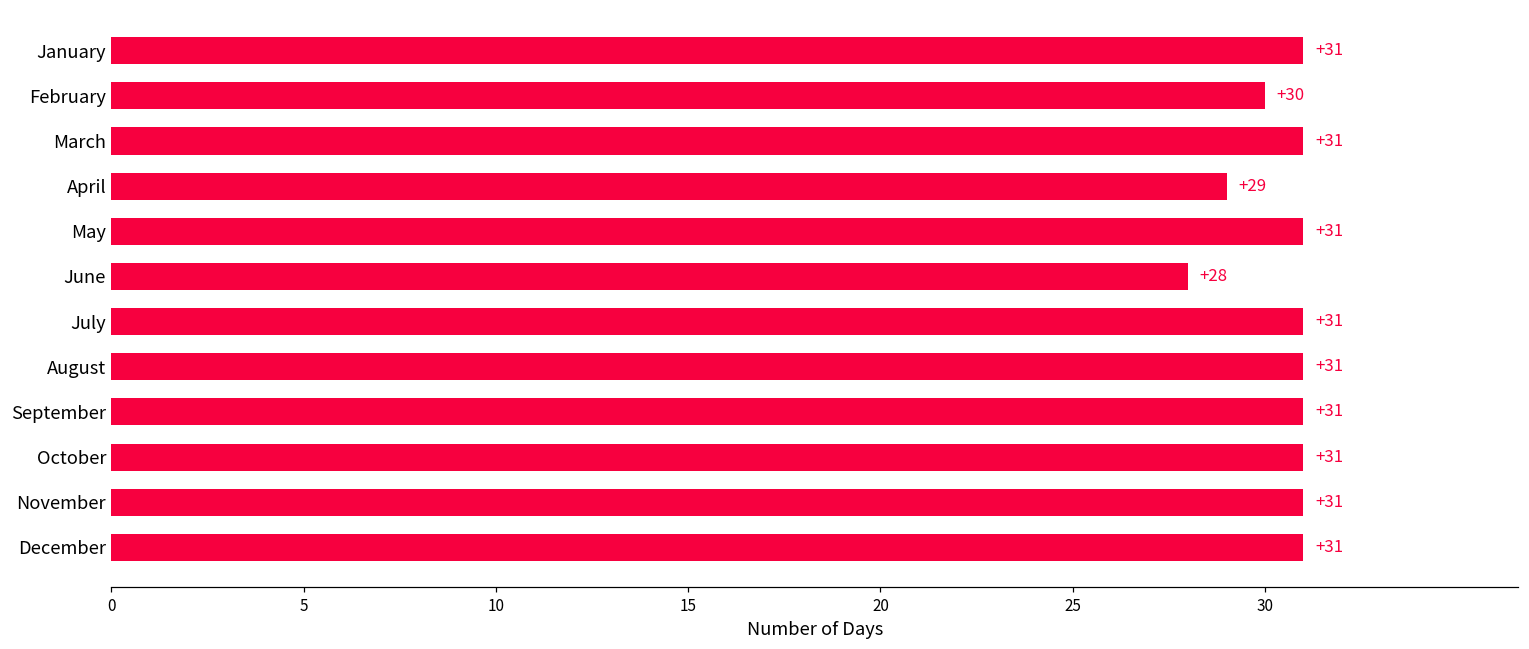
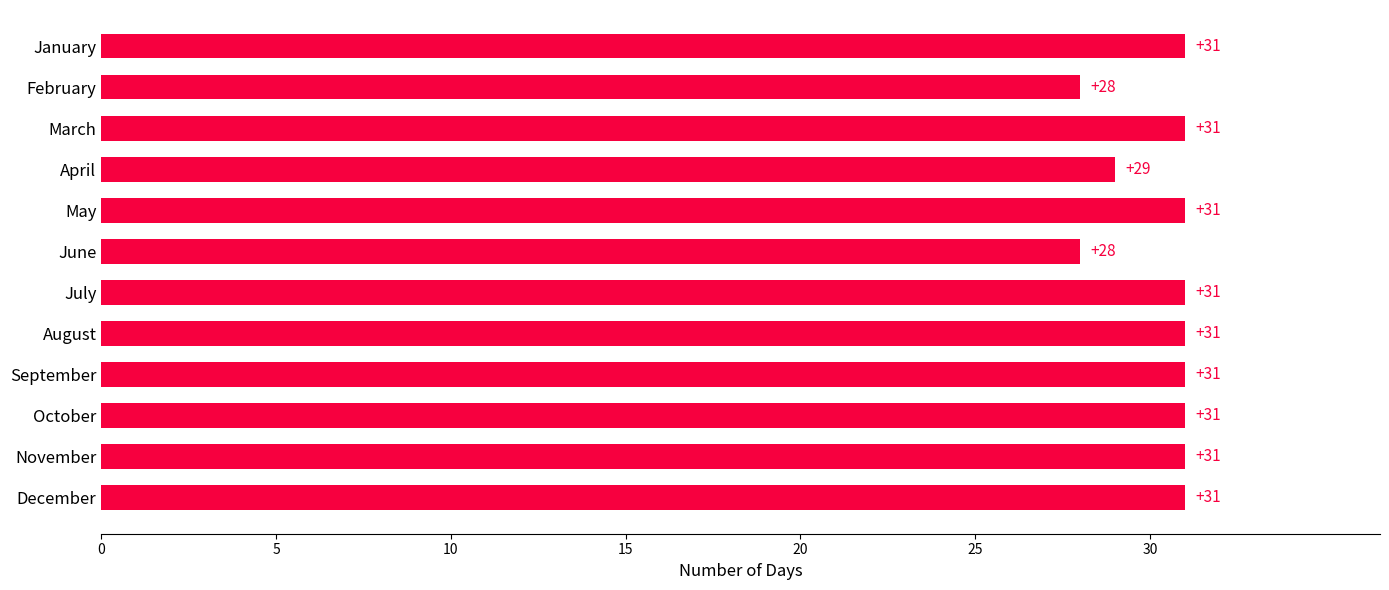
  {
    "January": "+31",
-   "February": "+30",
+   "February": "+28",
    "March": "+31",
    "April": "+29",
    "May": "+31",
    "June": "+28",
    "July": "+31",
    "August": "+31",
    "September": "+31",
    "October": "+31",
    "November": "+31",
    "December": "+31"
  }
